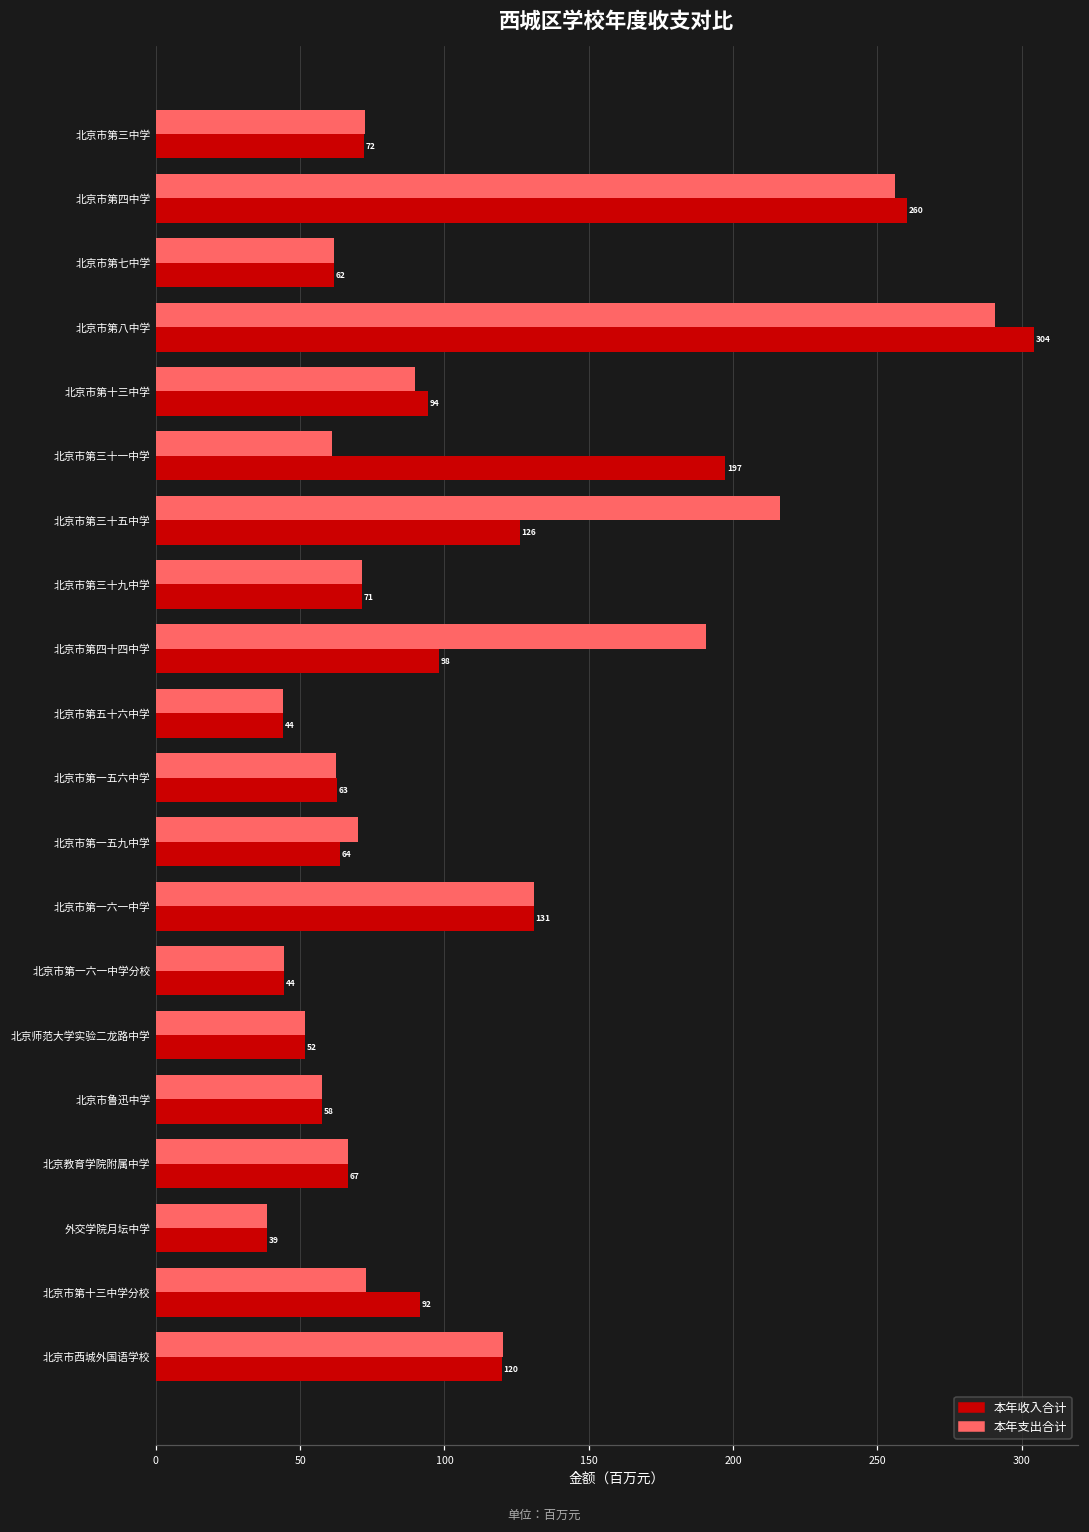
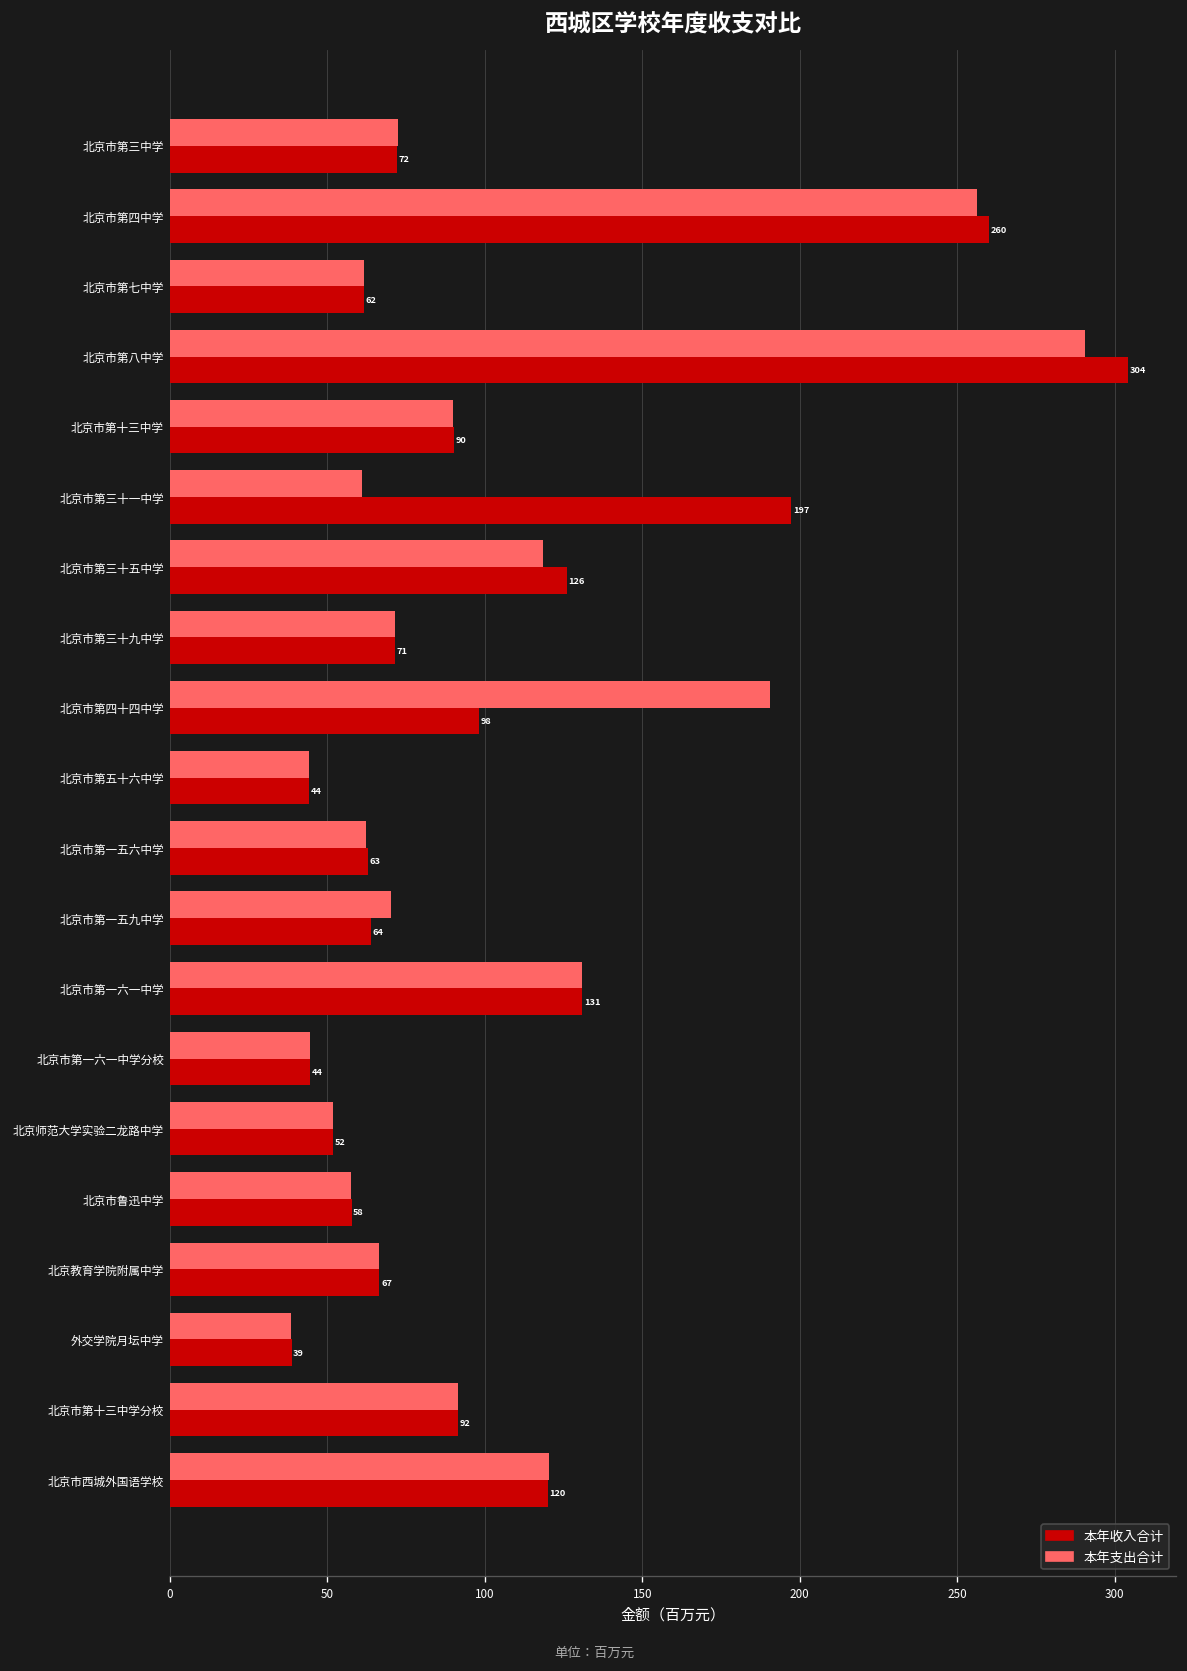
  {
    "本年收入合计": {
      "北京市第三中学": 72,
      "北京市第四中学": 260,
      "北京市第七中学": 62,
      "北京市第八中学": 304,
-     "北京市第十三中学": 94,
+     "北京市第十三中学": 90,
      "北京市第三十一中学": 197,
      "北京市第三十五中学": 126,
      "北京市第三十九中学": 71,
      "北京市第四十四中学": 98,
      "北京市第五十六中学": 44,
      "北京市第一五六中学": 63,
      "北京市第一五九中学": 64,
      "北京市第一六一中学": 131,
      "北京市第一六一中学分校": 44,
      "北京师范大学实验二龙路中学": 52,
      "北京市鲁迅中学": 58,
      "北京教育学院附属中学": 67,
      "外交学院月坛中学": 39,
      "北京市第十三中学分校": 92,
      "北京市西城外国语学校": 120
    },
    "本年支出合计": {
      "北京市第四中学": 256,
      "北京市第八中学": 291,
      "北京市第十三中学": 90,
      "北京市第三十一中学": 61,
-     "北京市第三十五中学": 216,
+     "北京市第三十五中学": 119,
      "北京市第四十四中学": 191,
      "北京市第一五六中学": 62,
      "北京市第一五九中学": 70,
      "北京市第一六一中学分校": 45,
      "北京教育学院附属中学": 66,
-     "北京市第十三中学分校": 73
+     "北京市第十三中学分校": 91
    }
  }
